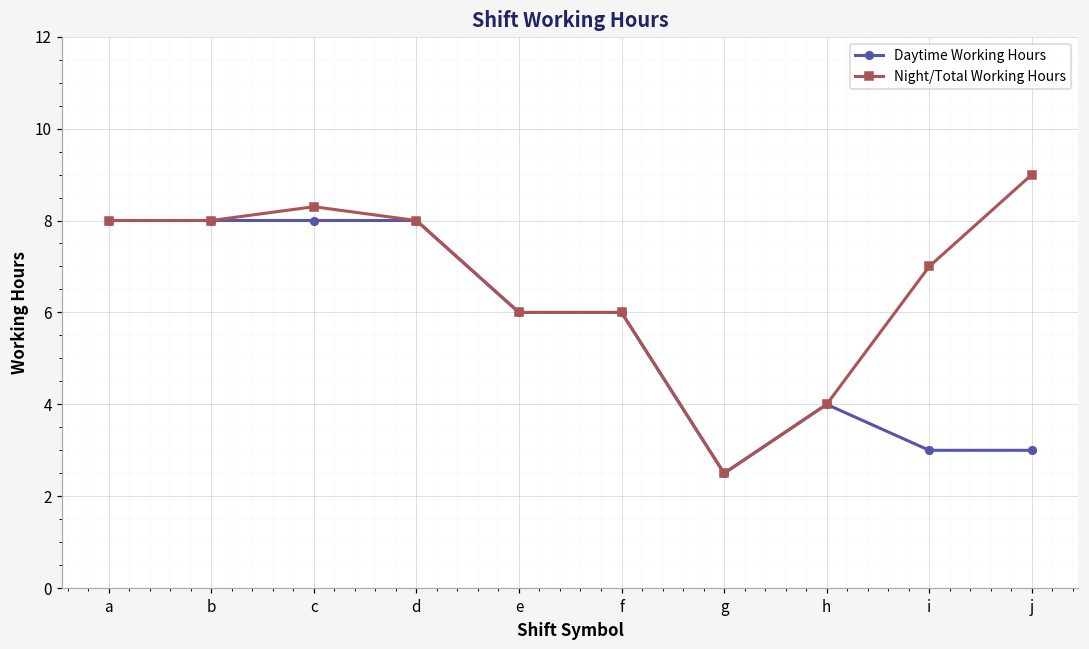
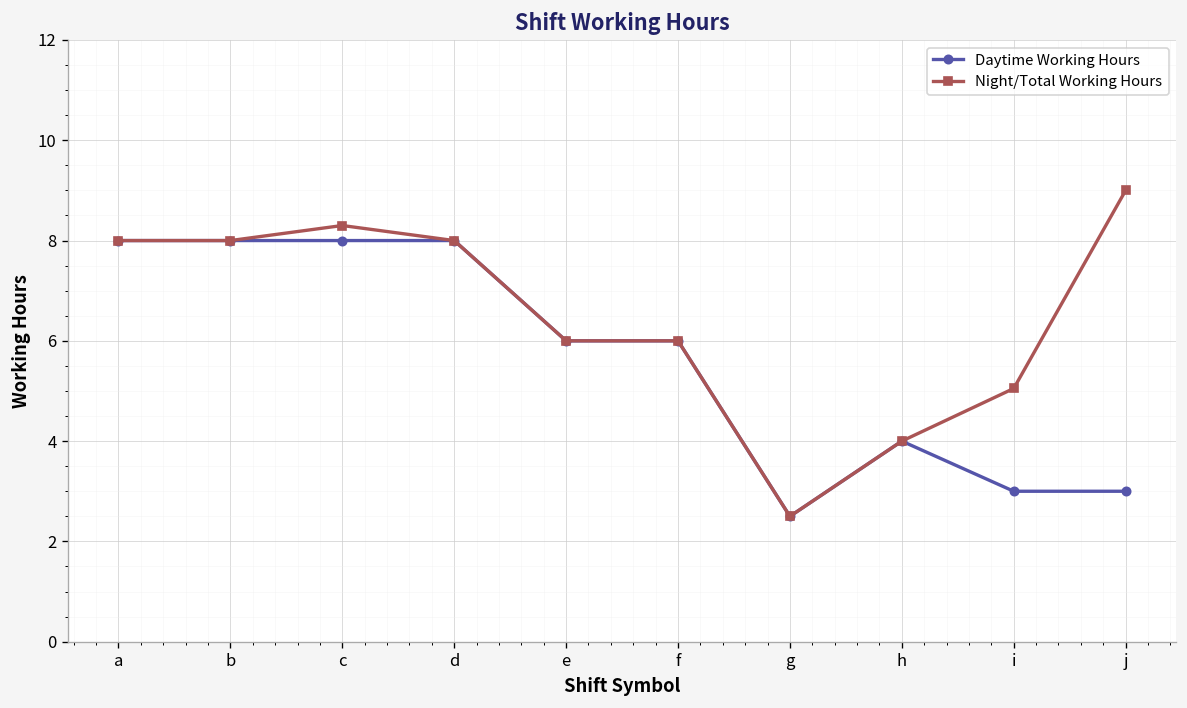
  {
    "Daytime Working Hours": {
      "c": 8.0,
      "i": 3.0,
      "j": 3.0
    },
    "Night/Total Working Hours": {
      "c": 8.3,
-     "i": 7.0,
+     "i": 5.1,
      "j": 9.0
    }
  }
